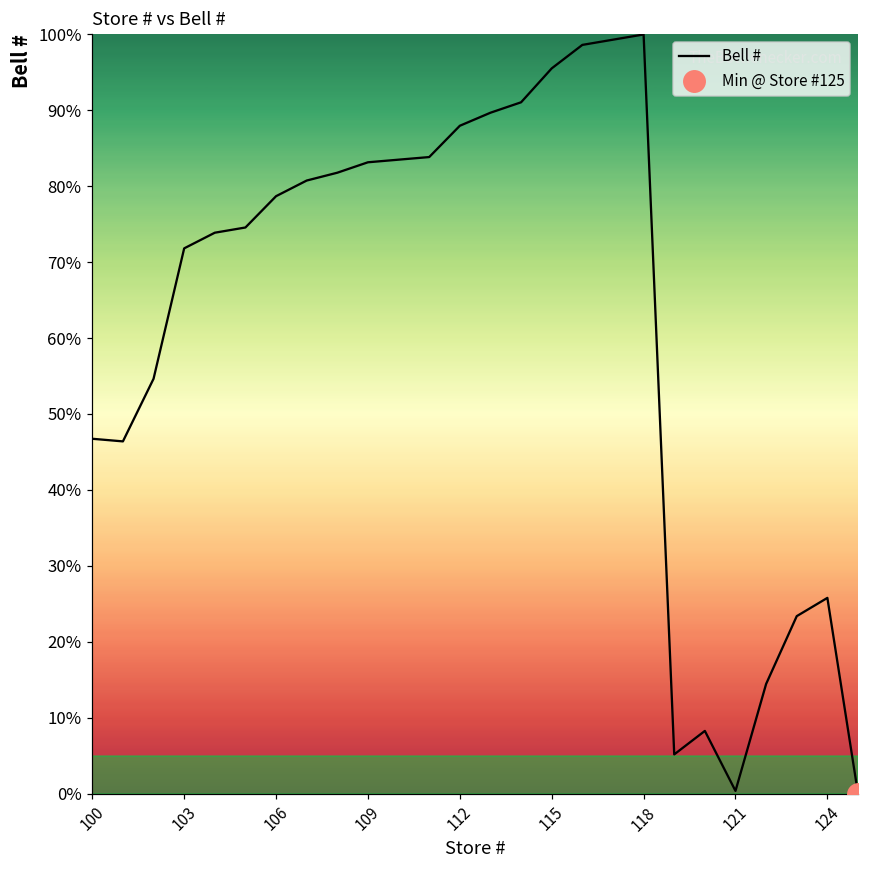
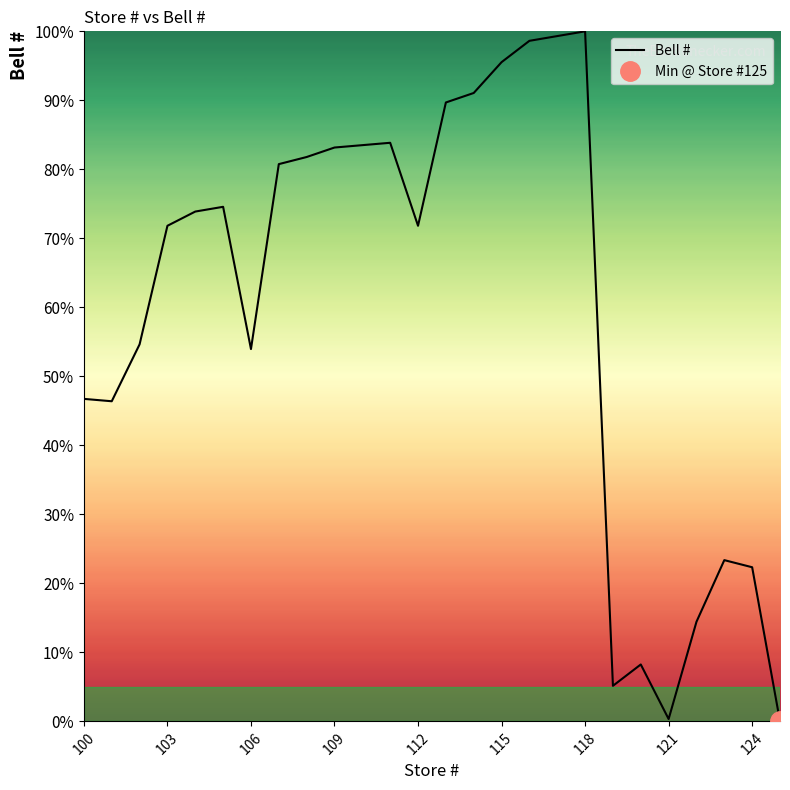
  {
    "Bell #": {
      "100": "47%",
      "103": "72%",
-     "106": "79%",
+     "106": "54%",
      "109": "83%",
-     "112": "88%",
+     "112": "72%",
      "115": "96%",
      "118": "100%",
-     "124": "26%"
+     "124": "22%"
    }
  }
